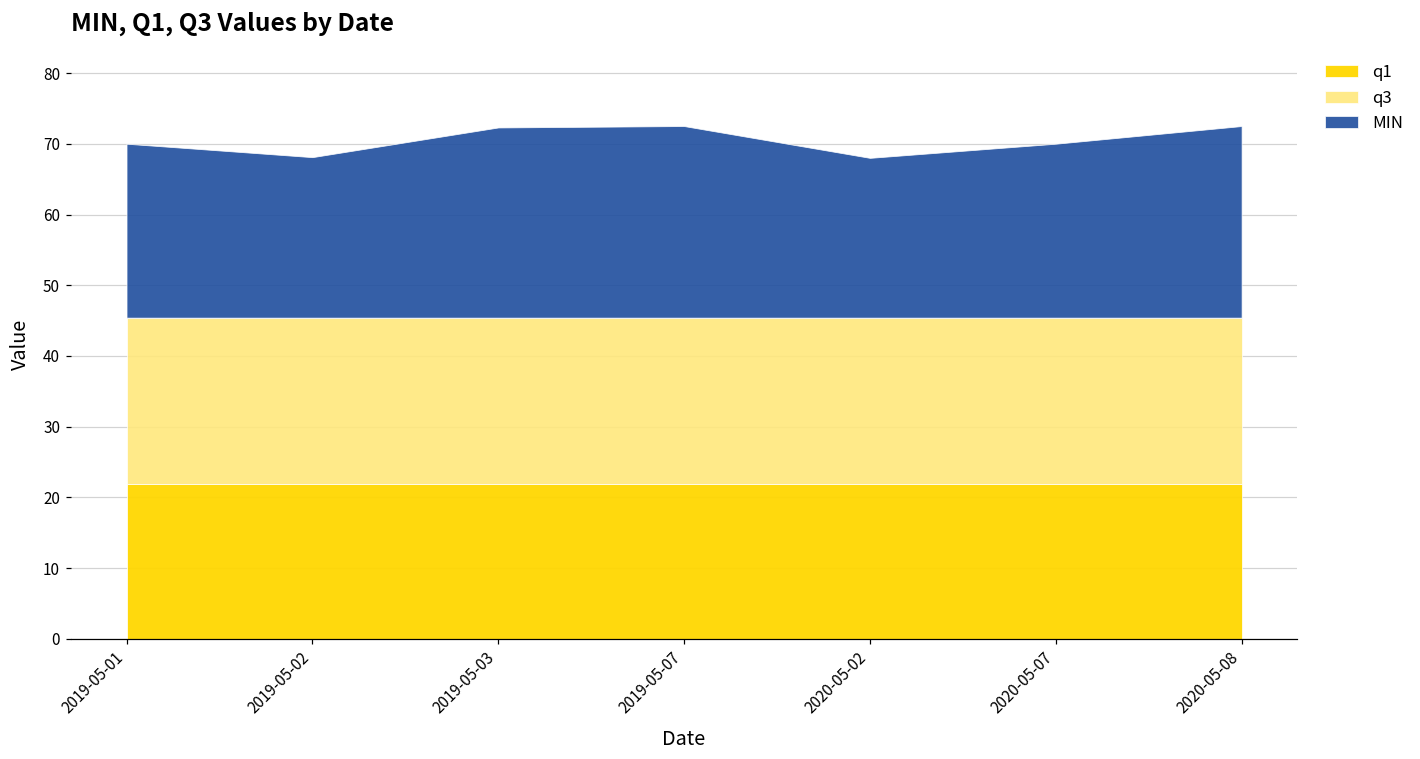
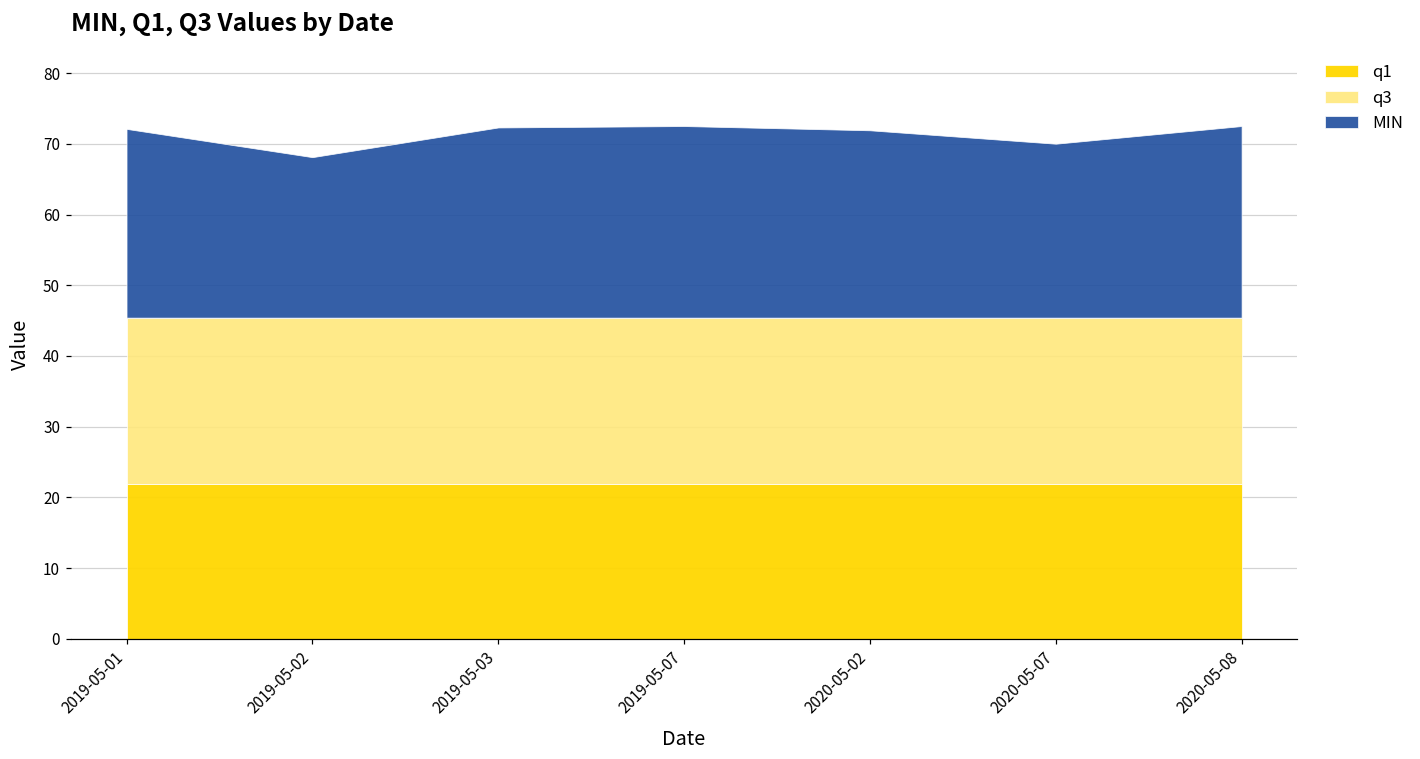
  {
    "q1": {
      "2019-05-01": 22,
      "2019-05-02": 22,
      "2019-05-03": 22,
      "2019-05-07": 22,
      "2020-05-02": 22,
      "2020-05-07": 22,
      "2020-05-08": 22
    },
    "q3": {
      "2019-05-01": 24,
      "2019-05-02": 24,
      "2019-05-03": 24,
      "2019-05-07": 24,
      "2020-05-02": 24,
      "2020-05-07": 24,
      "2020-05-08": 24
    },
    "MIN": {
-     "2019-05-01": 25,
+     "2019-05-01": 27,
      "2019-05-02": 23,
      "2019-05-03": 27,
      "2019-05-07": 27,
-     "2020-05-02": 23,
+     "2020-05-02": 27,
      "2020-05-07": 25,
      "2020-05-08": 27
    }
  }
